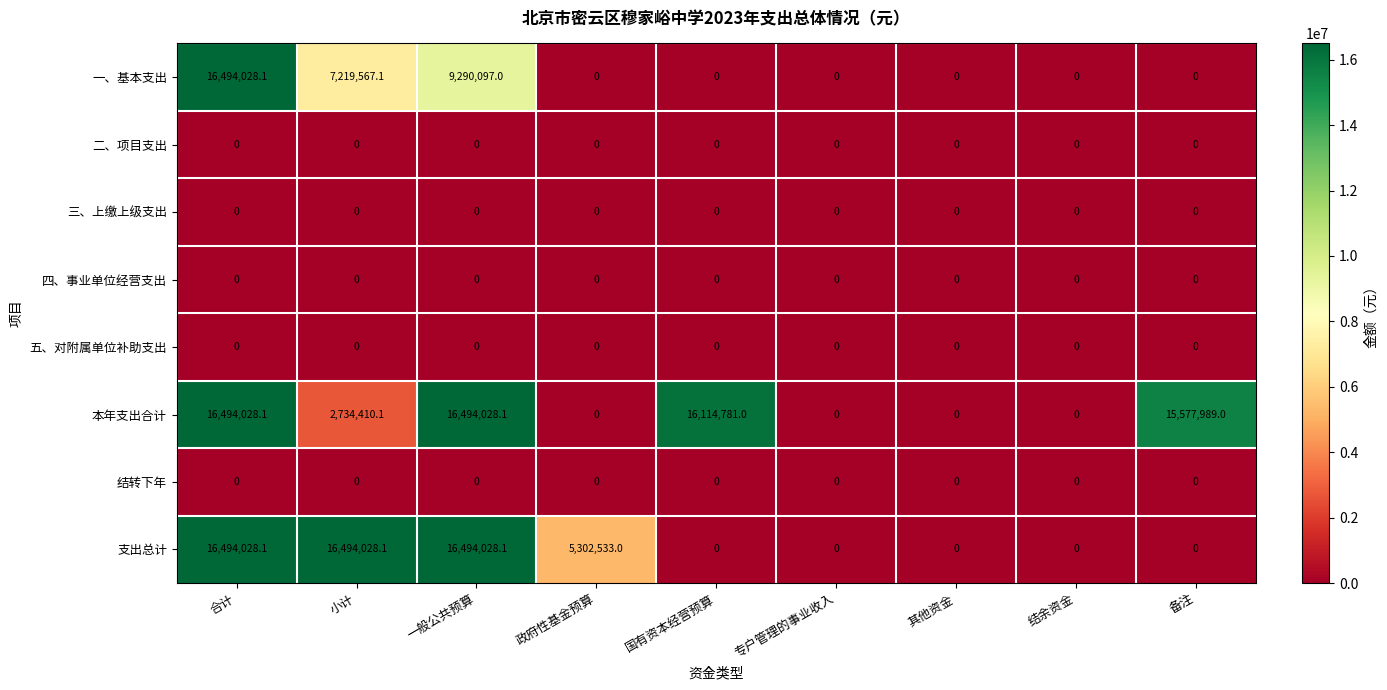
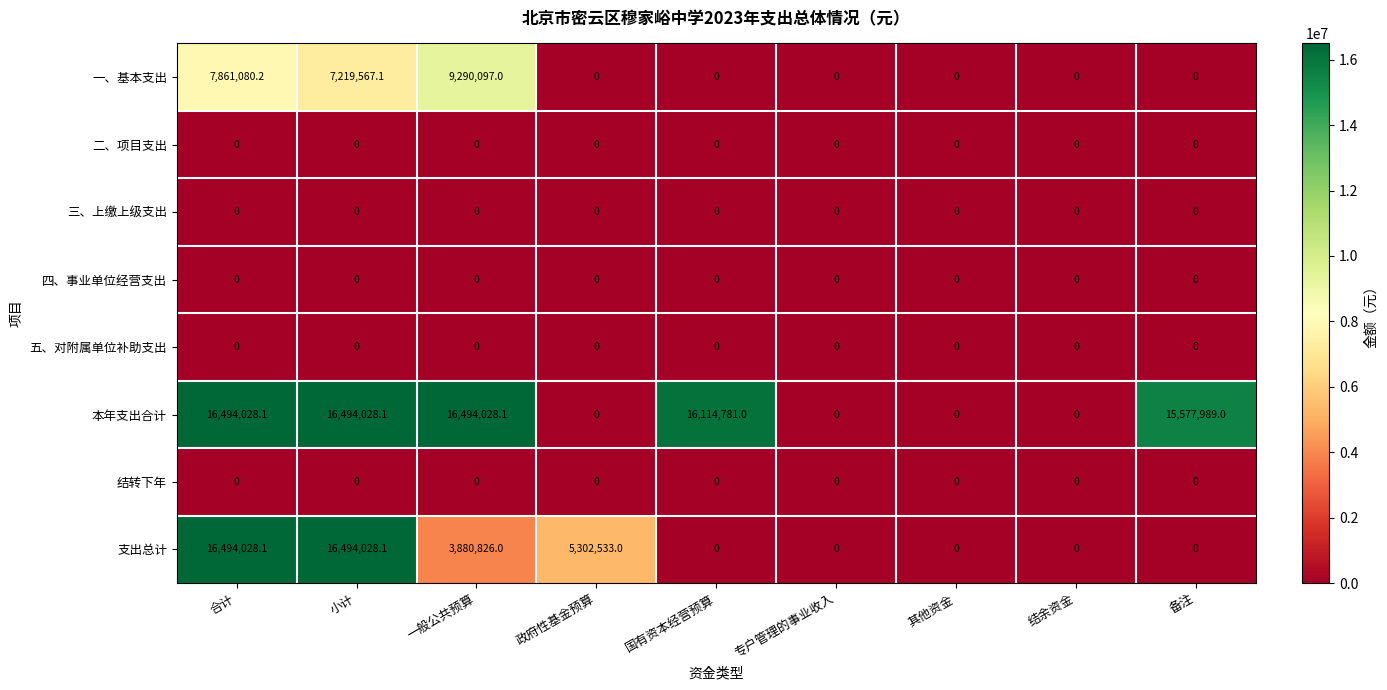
  {
    "一、基本支出": {
-     "合计": "16,494,028.1",
+     "合计": "7,861,080.2",
      "小计": "7,219,567.1",
      "一般公共预算": "9,290,097.0",
      "政府性基金预算": "0",
      "国有资本经营预算": "0",
      "专户管理的事业收入": "0",
      "其他资金": "0",
      "结余资金": "0",
      "备注": "0"
    },
    "二、项目支出": {
      "合计": "0",
      "小计": "0",
      "一般公共预算": "0",
      "政府性基金预算": "0",
      "国有资本经营预算": "0",
      "专户管理的事业收入": "0",
      "其他资金": "0",
      "结余资金": "0",
      "备注": "0"
    },
    "三、上缴上级支出": {
      "合计": "0",
      "小计": "0",
      "一般公共预算": "0",
      "政府性基金预算": "0",
      "国有资本经营预算": "0",
      "专户管理的事业收入": "0",
      "其他资金": "0",
      "结余资金": "0",
      "备注": "0"
    },
    "四、事业单位经营支出": {
      "合计": "0",
      "小计": "0",
      "一般公共预算": "0",
      "政府性基金预算": "0",
      "国有资本经营预算": "0",
      "专户管理的事业收入": "0",
      "其他资金": "0",
      "结余资金": "0",
      "备注": "0"
    },
    "五、对附属单位补助支出": {
      "合计": "0",
      "小计": "0",
      "一般公共预算": "0",
      "政府性基金预算": "0",
      "国有资本经营预算": "0",
      "专户管理的事业收入": "0",
      "其他资金": "0",
      "结余资金": "0",
      "备注": "0"
    },
    "本年支出合计": {
      "合计": "16,494,028.1",
-     "小计": "2,734,410.1",
+     "小计": "16,494,028.1",
      "一般公共预算": "16,494,028.1",
      "政府性基金预算": "0",
      "国有资本经营预算": "16,114,781.0",
      "专户管理的事业收入": "0",
      "其他资金": "0",
      "结余资金": "0",
      "备注": "15,577,989.0"
    },
    "结转下年": {
      "合计": "0",
      "小计": "0",
      "一般公共预算": "0",
      "政府性基金预算": "0",
      "国有资本经营预算": "0",
      "专户管理的事业收入": "0",
      "其他资金": "0",
      "结余资金": "0",
      "备注": "0"
    },
    "支出总计": {
      "合计": "16,494,028.1",
      "小计": "16,494,028.1",
-     "一般公共预算": "16,494,028.1",
+     "一般公共预算": "3,880,826.0",
      "政府性基金预算": "5,302,533.0",
      "国有资本经营预算": "0",
      "专户管理的事业收入": "0",
      "其他资金": "0",
      "结余资金": "0",
      "备注": "0"
    }
  }
